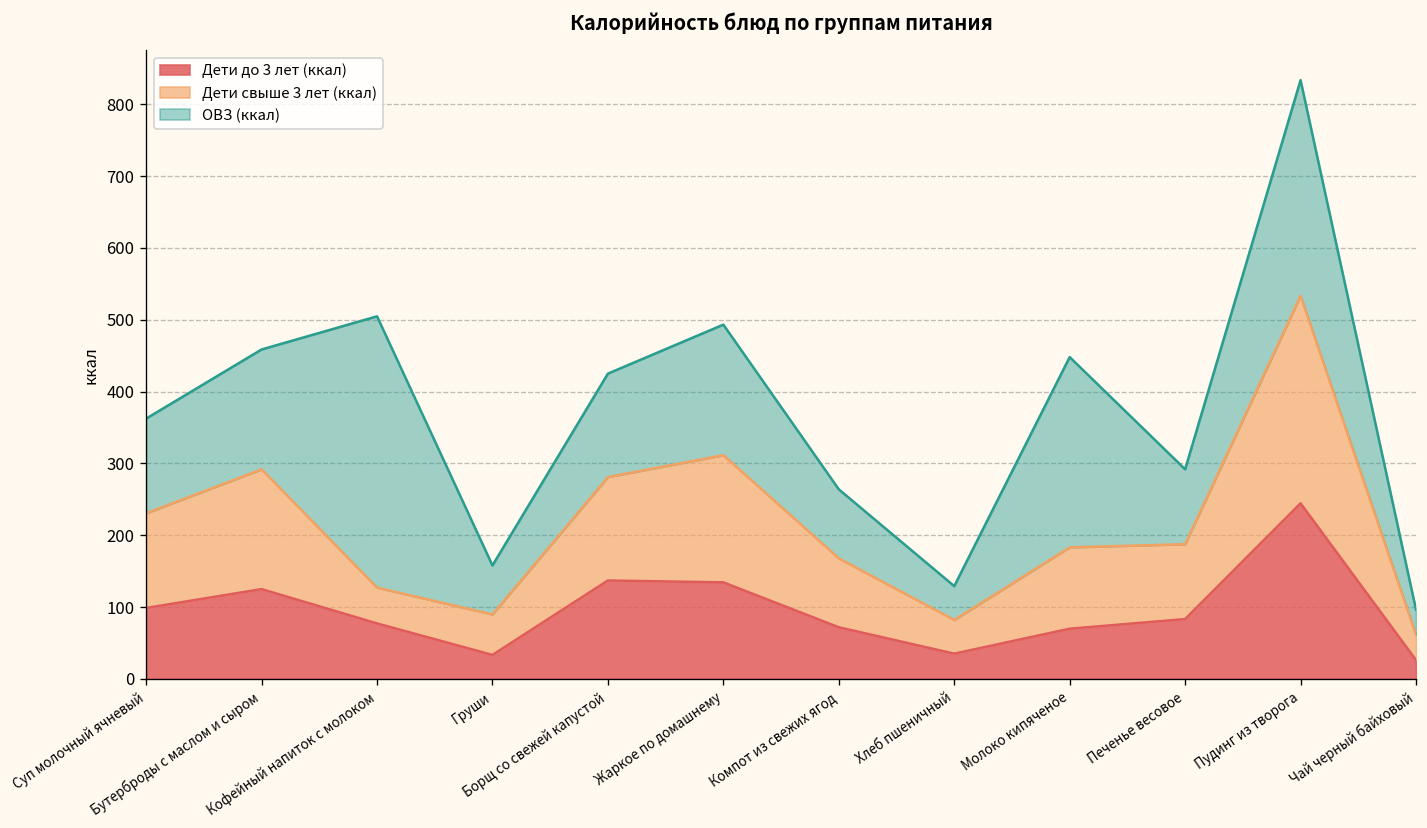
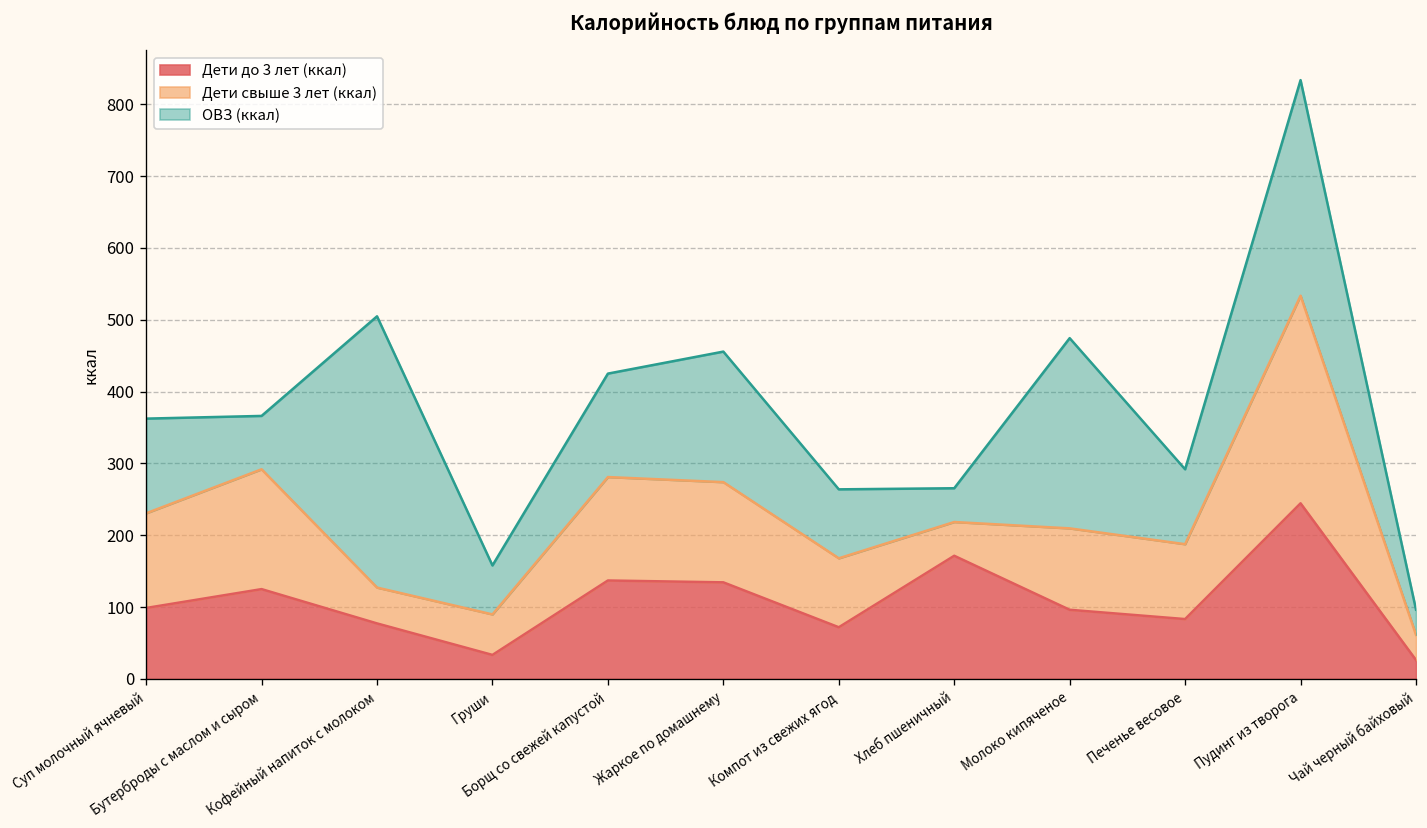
  {
    "Дети до 3 лет (ккал)": {
      "Суп молочный ячневый": 100,
      "Бутерброды с маслом и сыром": 130,
      "Кофейный напиток с молоком": 80,
      "Груши": 30,
      "Борщ со свежей капустой": 140,
      "Жаркое по домашнему": 130,
      "Компот из свежих ягод": 70,
-     "Хлеб пшеничный": 40,
-     "Молоко кипяченое": 70,
+     "Хлеб пшеничный": 170,
+     "Молоко кипяченое": 100,
      "Печенье весовое": 80,
      "Пудинг из творога": 240,
      "Чай черный байховый": 30
    },
    "Дети свыше 3 лет (ккал)": {
      "Суп молочный ячневый": 130,
      "Бутерброды с маслом и сыром": 170,
      "Кофейный напиток с молоком": 50,
      "Груши": 60,
      "Борщ со свежей капустой": 140,
-     "Жаркое по домашнему": 180,
+     "Жаркое по домашнему": 140,
      "Компот из свежих ягод": 100,
      "Хлеб пшеничный": 50,
      "Молоко кипяченое": 110,
      "Печенье весовое": 100,
      "Пудинг из творога": 290,
      "Чай черный байховый": 40
    },
    "ОВЗ (ккал)": {
      "Суп молочный ячневый": 130,
-     "Бутерброды с маслом и сыром": 170,
+     "Бутерброды с маслом и сыром": 70,
      "Кофейный напиток с молоком": 380,
      "Груши": 70,
      "Борщ со свежей капустой": 140,
      "Жаркое по домашнему": 180,
      "Компот из свежих ягод": 100,
      "Хлеб пшеничный": 50,
      "Молоко кипяченое": 260,
      "Печенье весовое": 100,
      "Пудинг из творога": 300,
      "Чай черный байховый": 40
    }
  }
